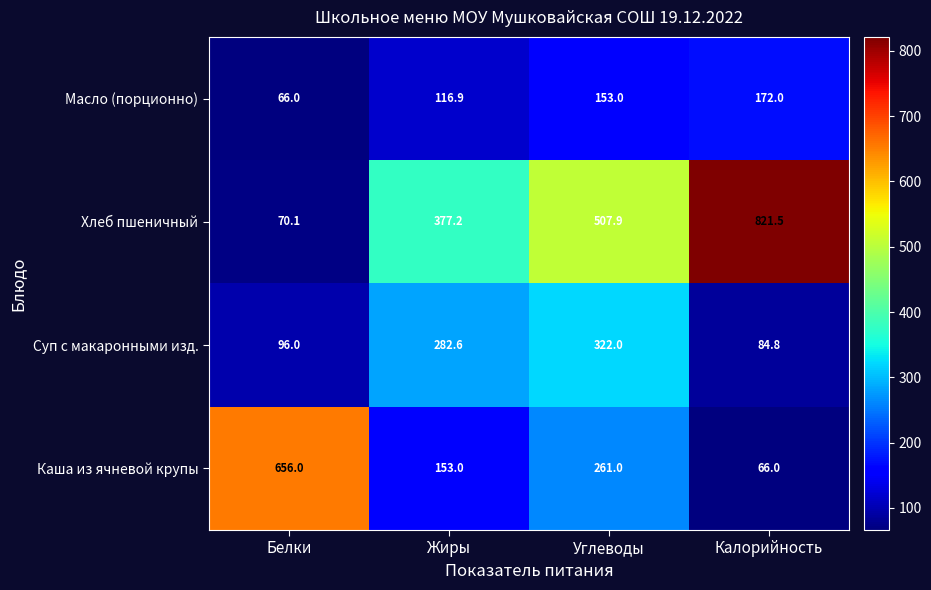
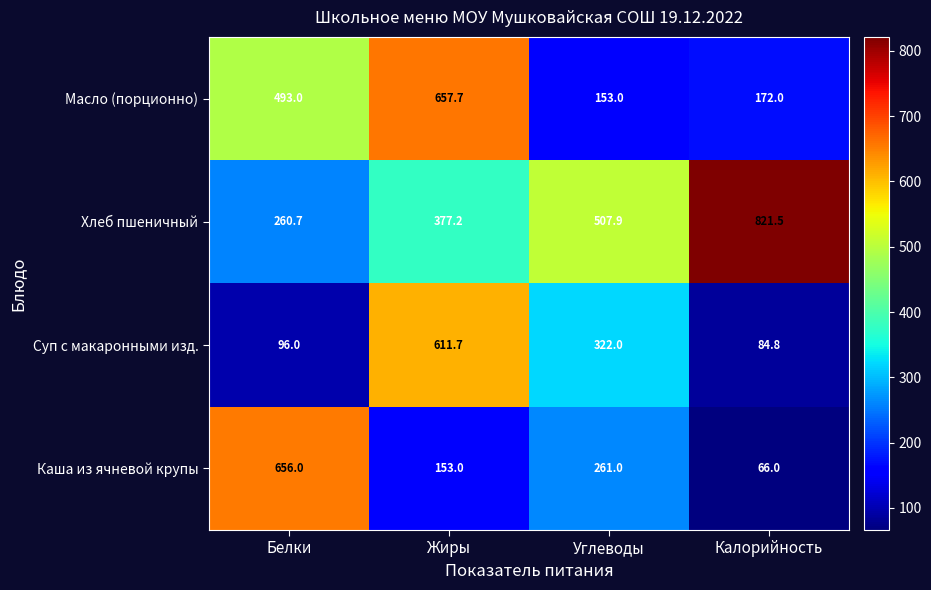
  {
    "Масло (порционно)": {
-     "Белки": 66.0,
-     "Жиры": 116.9,
+     "Белки": 493.0,
+     "Жиры": 657.7,
      "Углеводы": 153.0,
      "Калорийность": 172.0
    },
    "Хлеб пшеничный": {
-     "Белки": 70.1,
+     "Белки": 260.7,
      "Жиры": 377.2,
      "Углеводы": 507.9,
      "Калорийность": 821.5
    },
    "Суп с макаронными изд.": {
      "Белки": 96.0,
-     "Жиры": 282.6,
+     "Жиры": 611.7,
      "Углеводы": 322.0,
      "Калорийность": 84.8
    },
    "Каша из ячневой крупы": {
      "Белки": 656.0,
      "Жиры": 153.0,
      "Углеводы": 261.0,
      "Калорийность": 66.0
    }
  }
